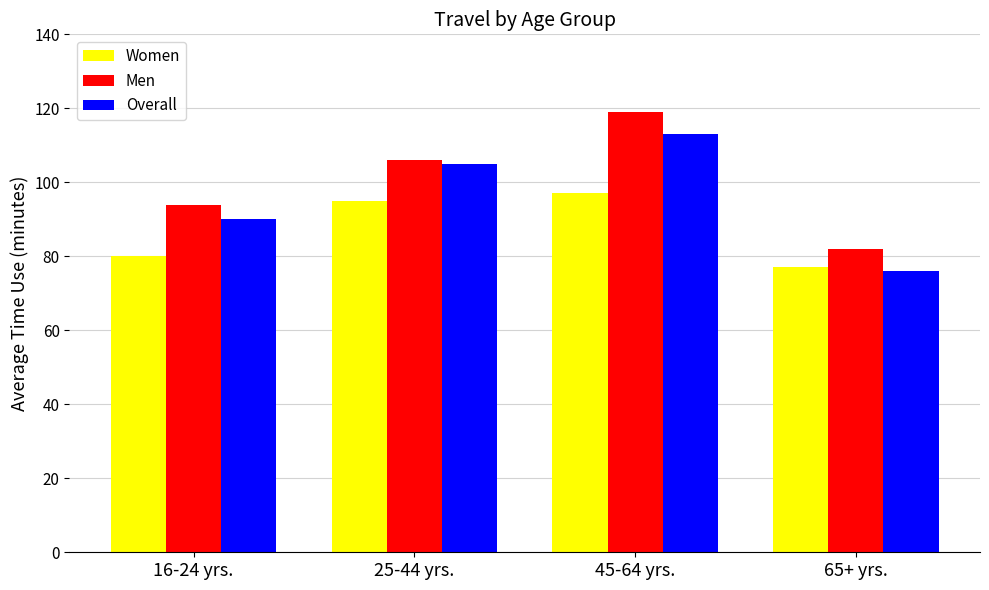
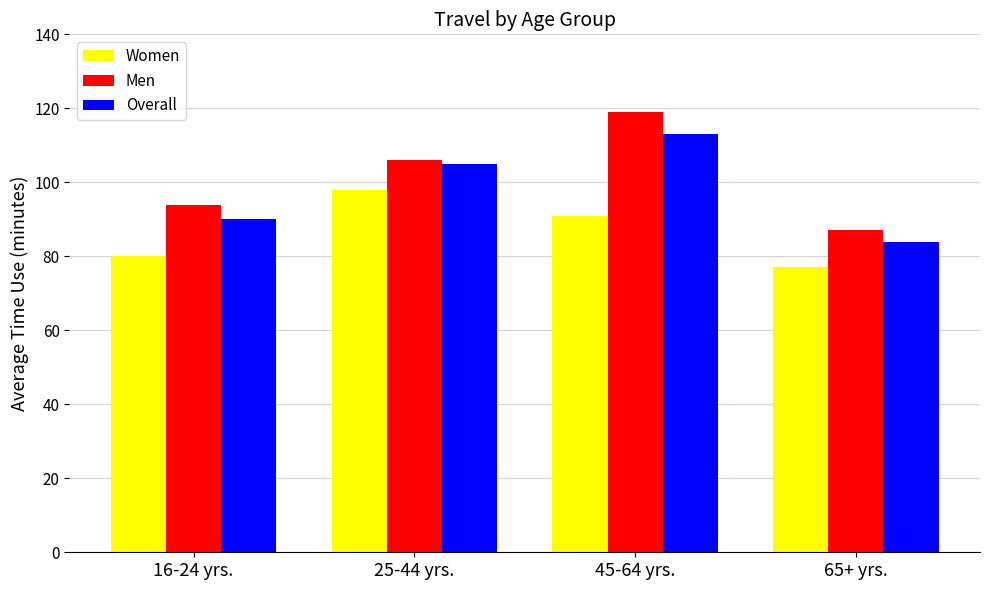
  {
    "Women": {
      "16-24 yrs.": 80,
-     "25-44 yrs.": 95,
-     "45-64 yrs.": 97,
+     "25-44 yrs.": 98,
+     "45-64 yrs.": 91,
      "65+ yrs.": 77
    },
    "Men": {
      "16-24 yrs.": 94,
      "25-44 yrs.": 106,
      "45-64 yrs.": 119,
-     "65+ yrs.": 82
+     "65+ yrs.": 87
    },
    "Overall": {
      "16-24 yrs.": 90,
      "25-44 yrs.": 105,
      "45-64 yrs.": 113,
-     "65+ yrs.": 76
+     "65+ yrs.": 84
    }
  }
